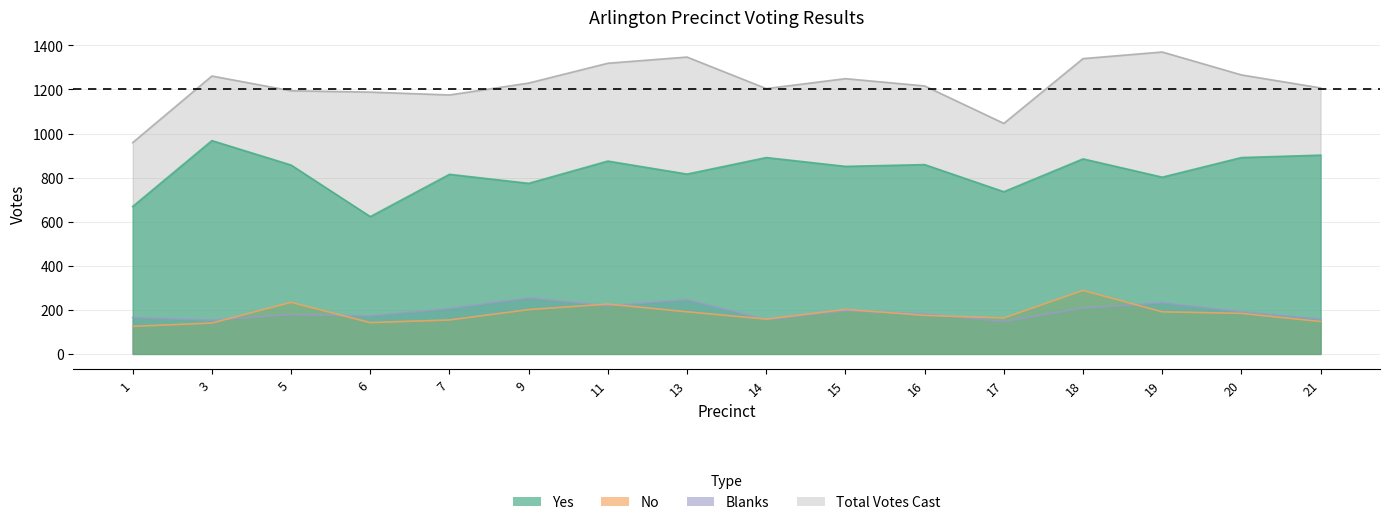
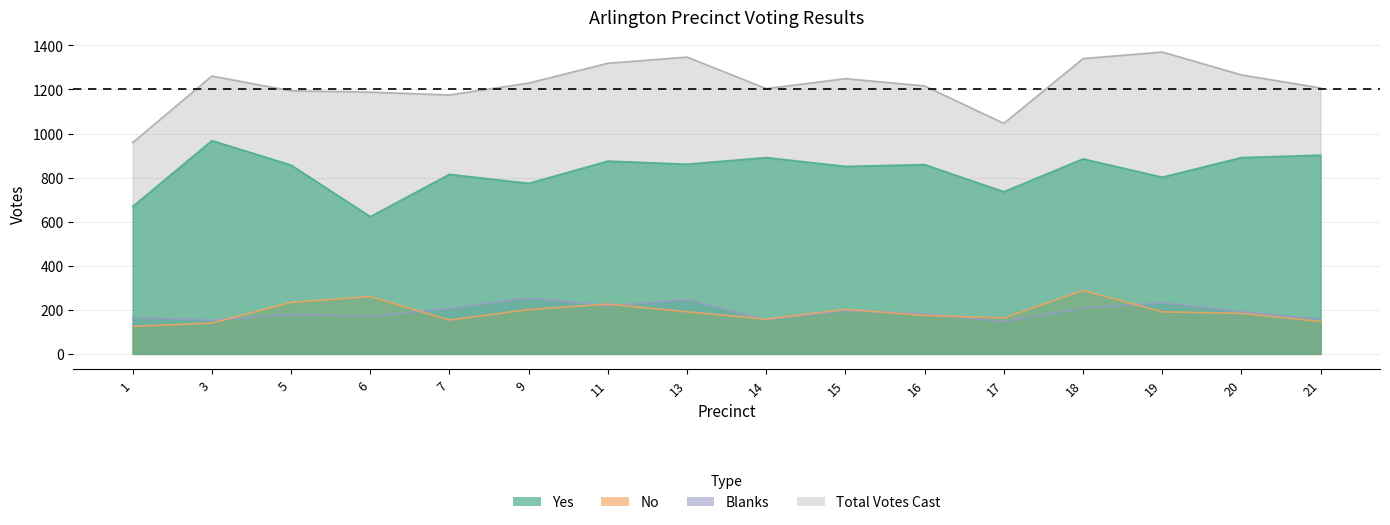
  {
    "No": {
      "1": 130,
      "3": 140,
      "5": 230,
-     "6": 140,
+     "6": 260,
      "7": 150,
      "9": 200,
      "13": 190,
      "17": 160,
      "18": 290,
      "19": 190
    },
    "Yes": {
      "1": 670,
      "3": 970,
      "5": 860,
      "6": 620,
      "7": 820,
      "9": 770,
      "11": 880,
-     "13": 820,
+     "13": 860,
      "14": 890,
      "15": 850,
      "16": 860,
      "17": 740,
      "18": 890,
      "19": 800,
      "20": 890,
      "21": 900
    }
  }
